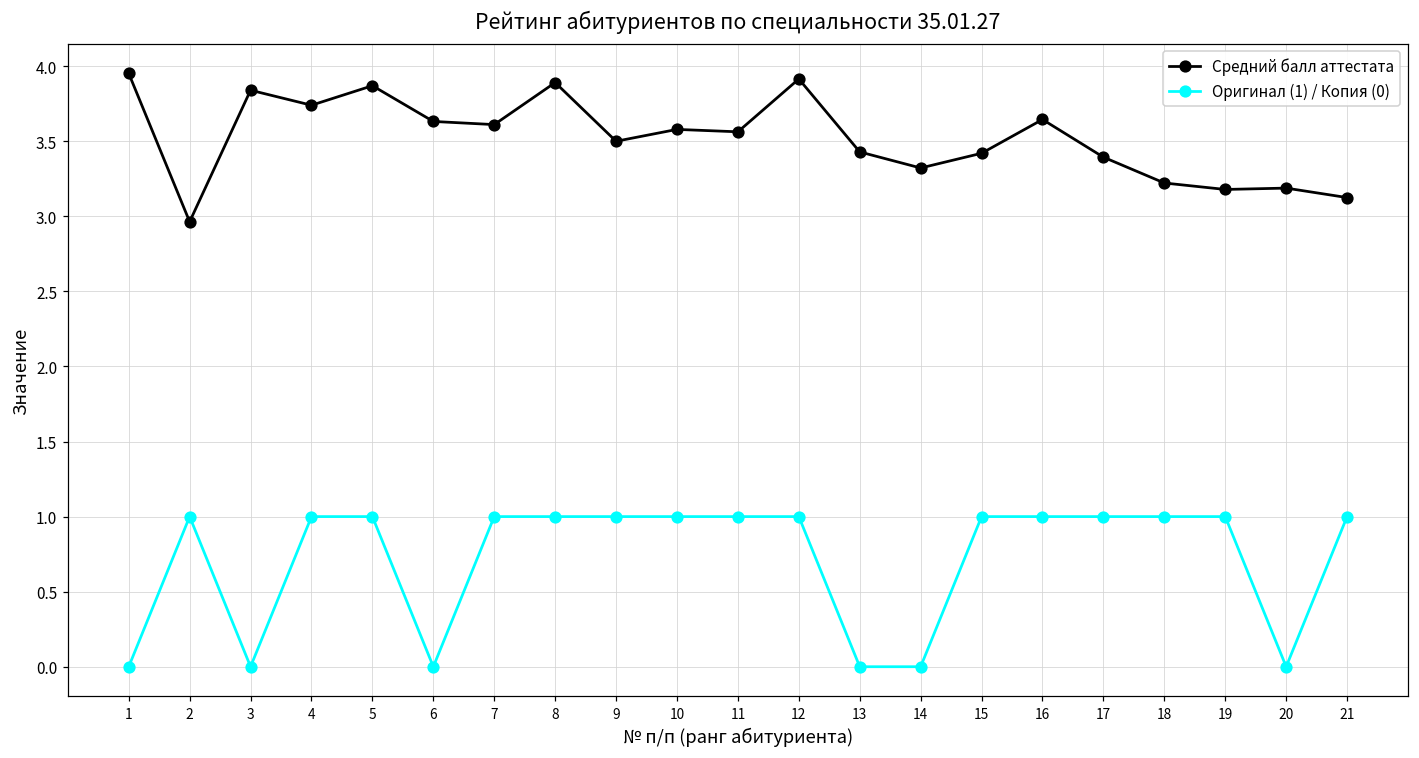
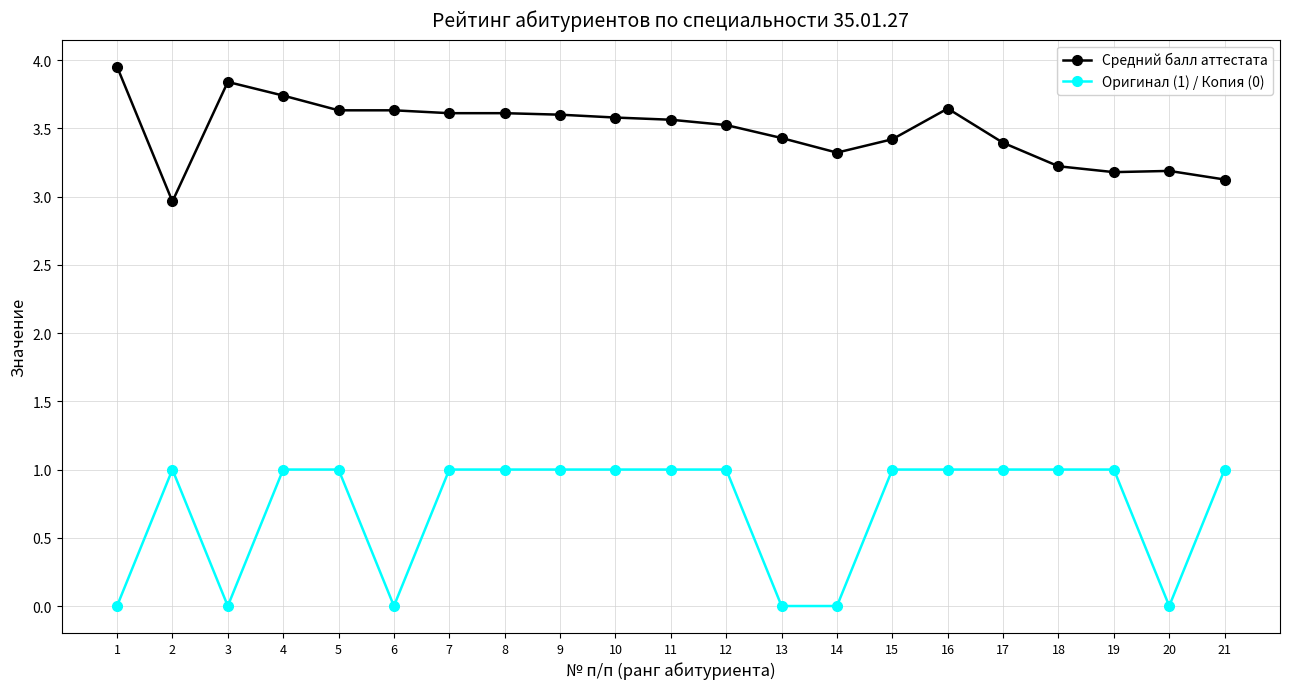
  {
    "Средний балл аттестата": {
      "1": 3.95,
      "2": 2.96,
      "3": 3.84,
      "4": 3.74,
-     "5": 3.87,
+     "5": 3.63,
      "6": 3.63,
      "7": 3.61,
-     "8": 3.89,
-     "9": 3.5,
+     "8": 3.61,
+     "9": 3.6,
      "10": 3.58,
      "11": 3.56,
-     "12": 3.92,
+     "12": 3.52,
      "13": 3.43,
      "14": 3.32,
      "15": 3.42,
      "16": 3.65,
      "17": 3.39,
      "18": 3.22,
      "19": 3.18,
      "20": 3.19,
      "21": 3.13
    },
    "Оригинал (1) / Копия (0)": {
      "1": 0.00,
      "2": 1.00,
      "3": 0.00,
      "4": 1.00,
      "5": 1.00,
      "6": 0.00,
      "7": 1.00,
      "8": 1.00,
      "9": 1.00,
      "10": 1.00,
      "11": 1.00,
      "12": 1.00,
      "13": 0.00,
      "14": 0.00,
      "15": 1.00,
      "16": 1.00,
      "17": 1.00,
      "18": 1.00,
      "19": 1.00,
      "20": 0.00,
      "21": 1.00
    }
  }
